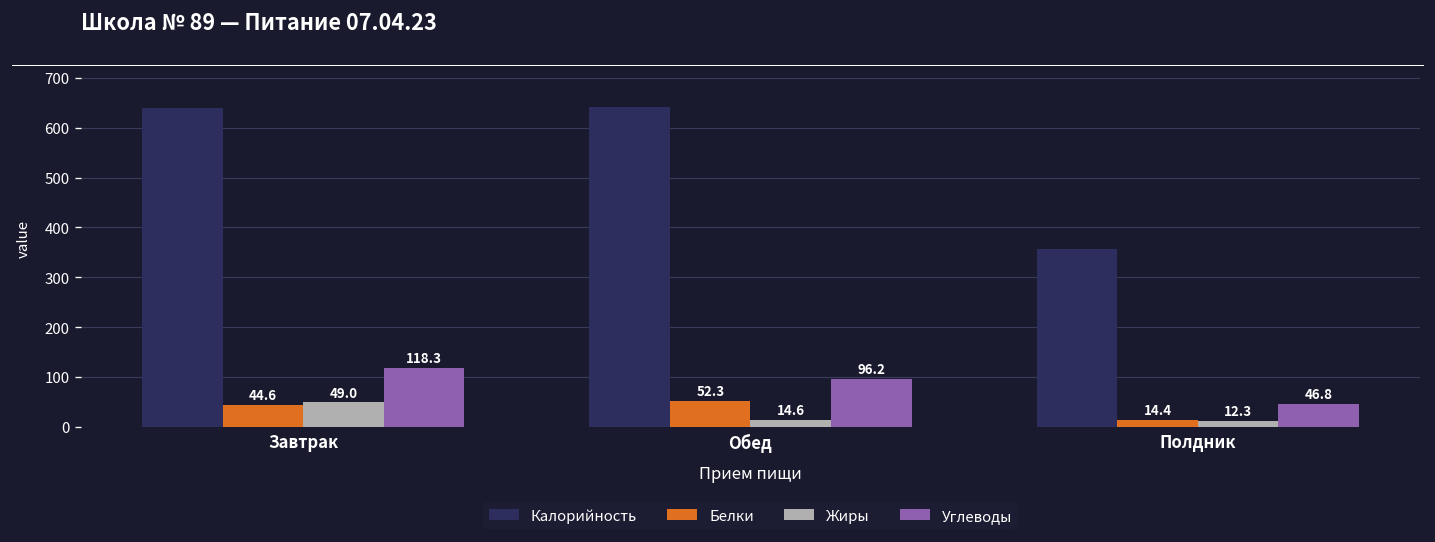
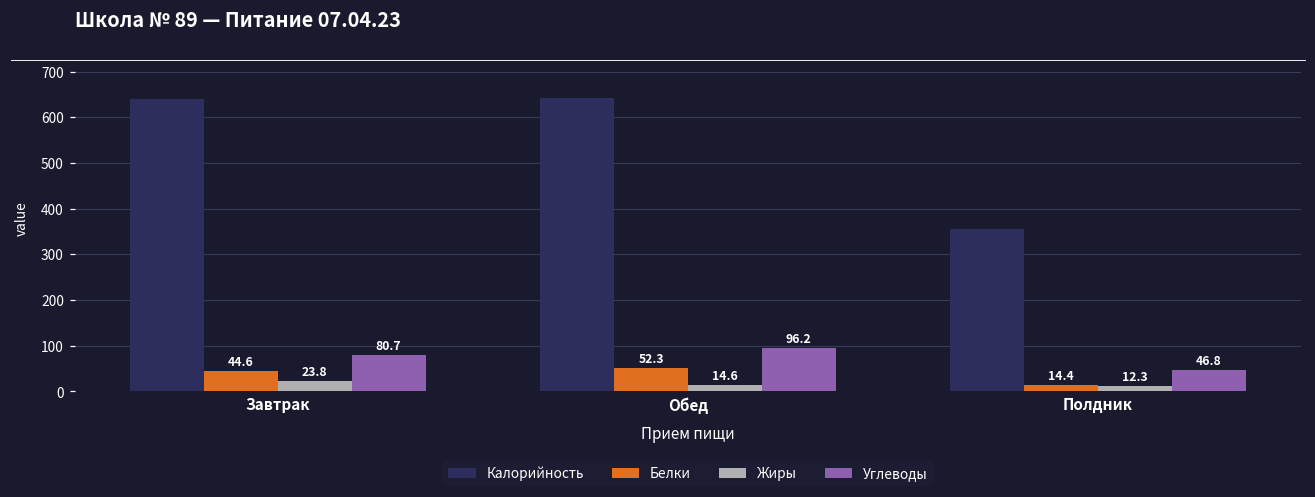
  {
    "Калорийность": {
      "Завтрак": 640,
      "Обед": 640,
      "Полдник": 360
    },
    "Белки": {
      "Завтрак": 44.6,
      "Обед": 52.3,
      "Полдник": 14.4
    },
    "Жиры": {
-     "Завтрак": 49.0,
+     "Завтрак": 23.8,
      "Обед": 14.6,
      "Полдник": 12.3
    },
    "Углеводы": {
-     "Завтрак": 118.3,
+     "Завтрак": 80.7,
      "Обед": 96.2,
      "Полдник": 46.8
    }
  }
